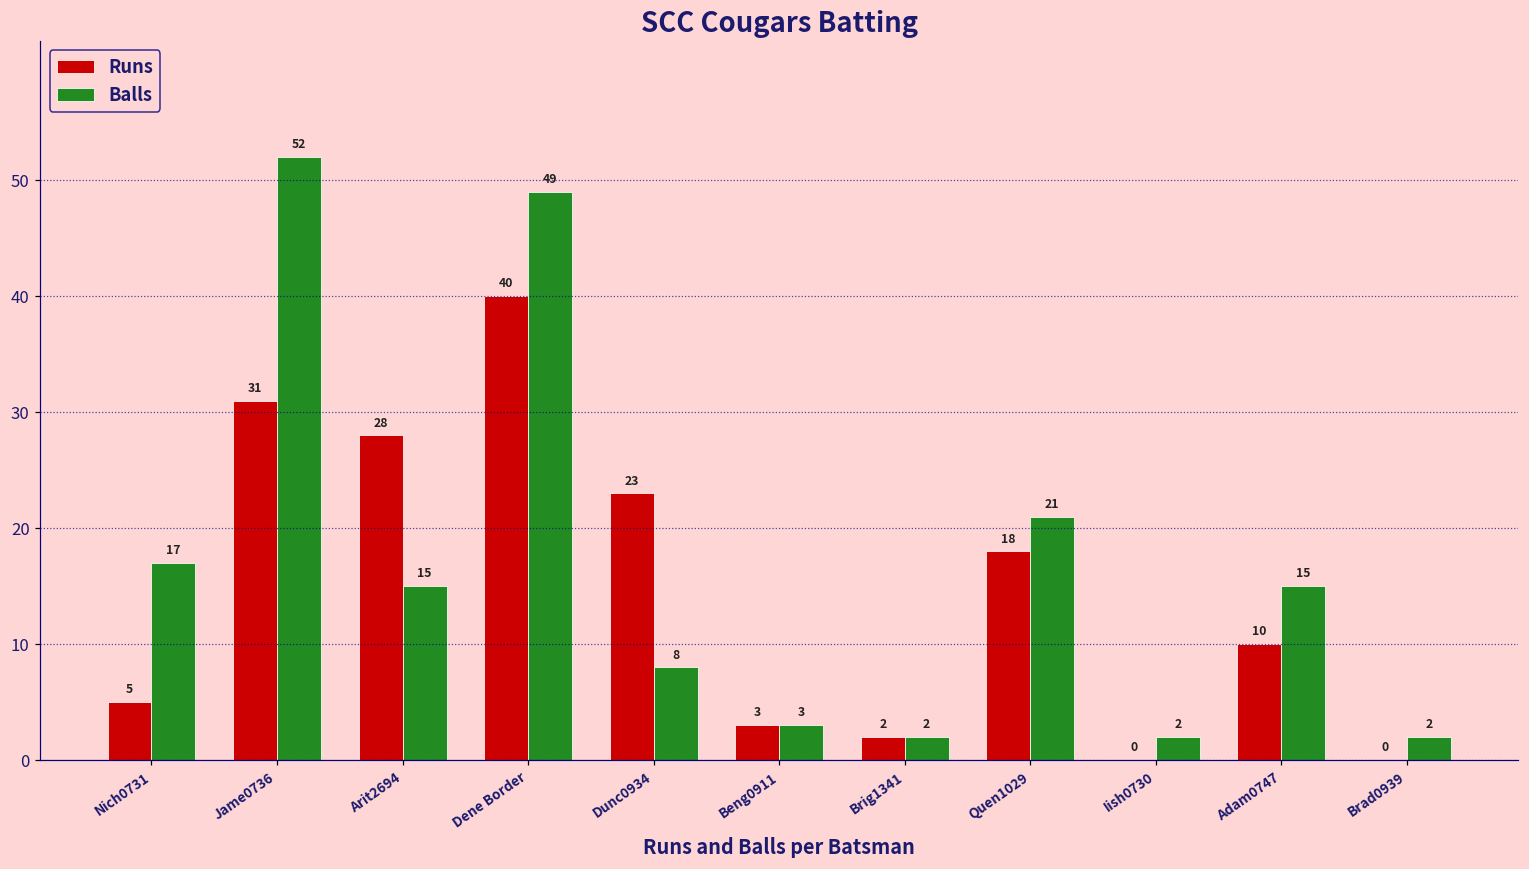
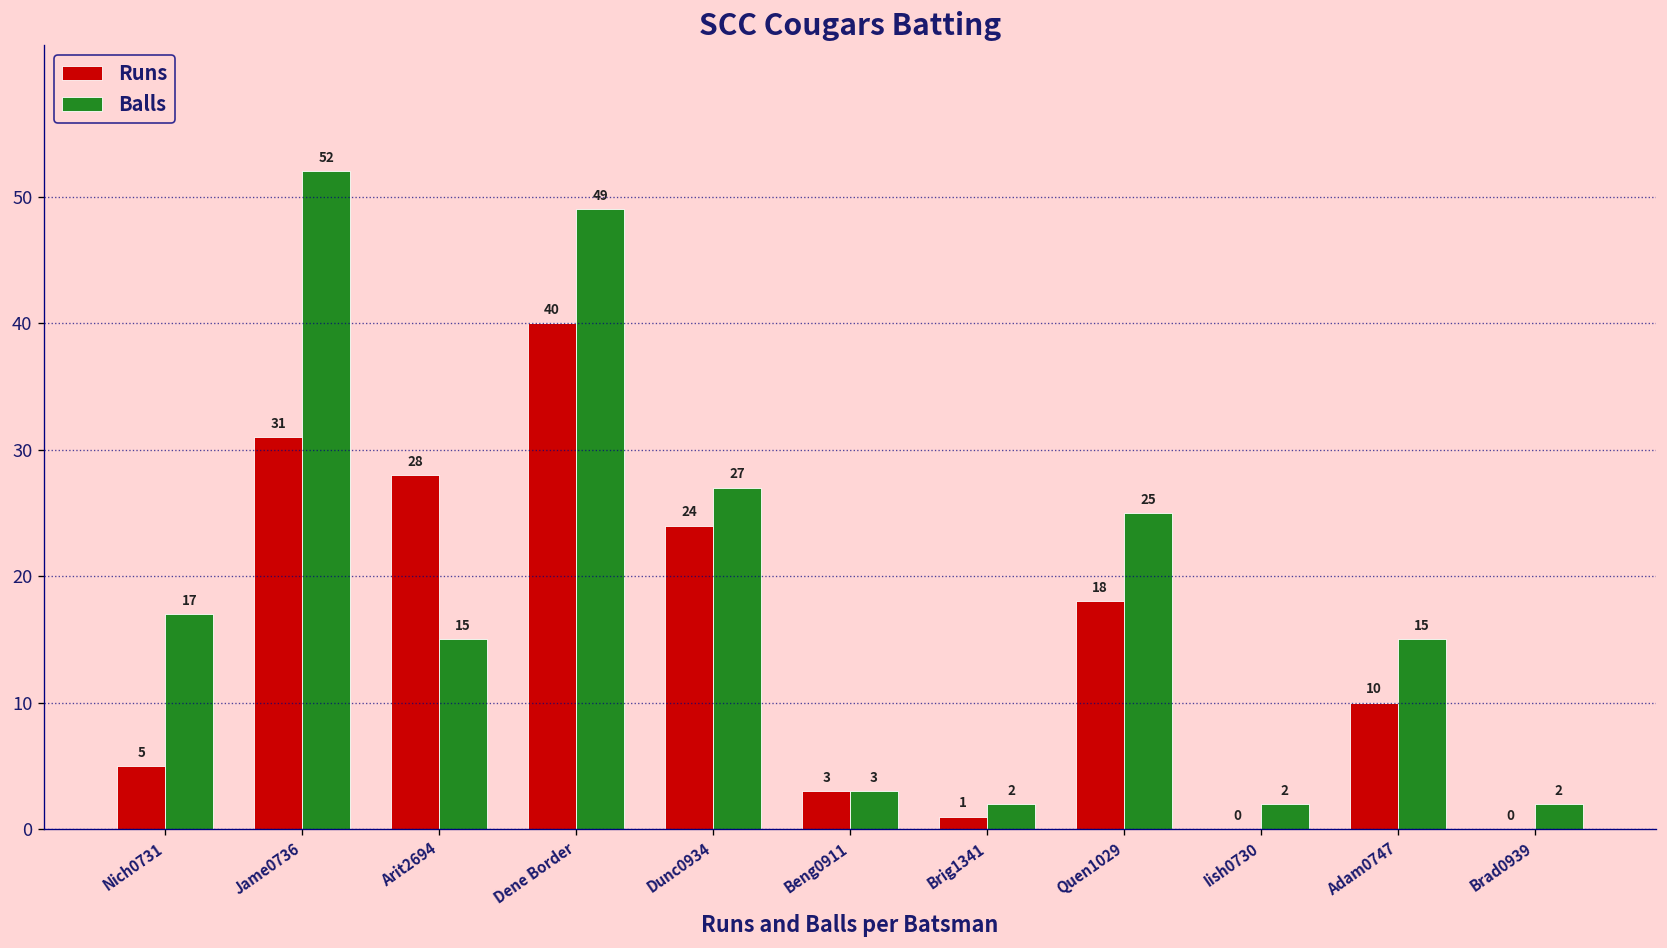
  {
    "Runs": {
      "Nich0731": 5,
      "Jame0736": 31,
      "Arit2694": 28,
      "Dene Border": 40,
-     "Dunc0934": 23,
+     "Dunc0934": 24,
      "Beng0911": 3,
-     "Brig1341": 2,
+     "Brig1341": 1,
      "Quen1029": 18,
      "Iish0730": 0,
      "Adam0747": 10,
      "Brad0939": 0
    },
    "Balls": {
      "Nich0731": 17,
      "Jame0736": 52,
      "Arit2694": 15,
      "Dene Border": 49,
-     "Dunc0934": 8,
+     "Dunc0934": 27,
      "Beng0911": 3,
      "Brig1341": 2,
-     "Quen1029": 21,
+     "Quen1029": 25,
      "Iish0730": 2,
      "Adam0747": 15,
      "Brad0939": 2
    }
  }
